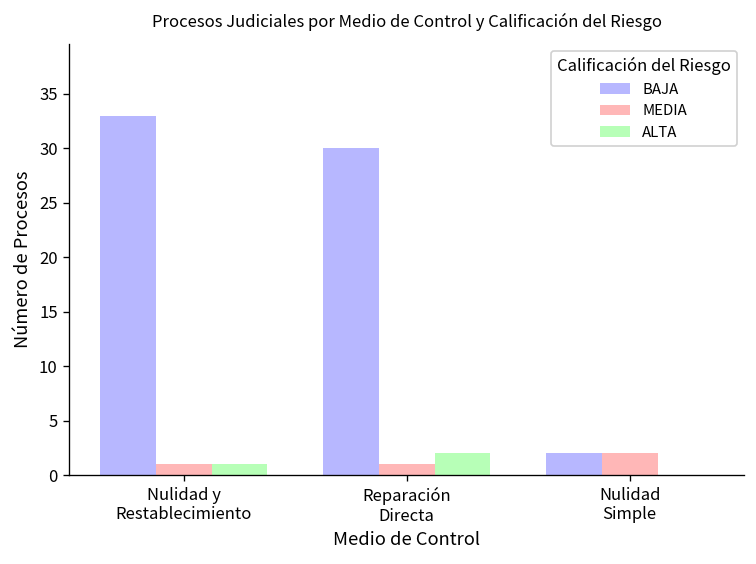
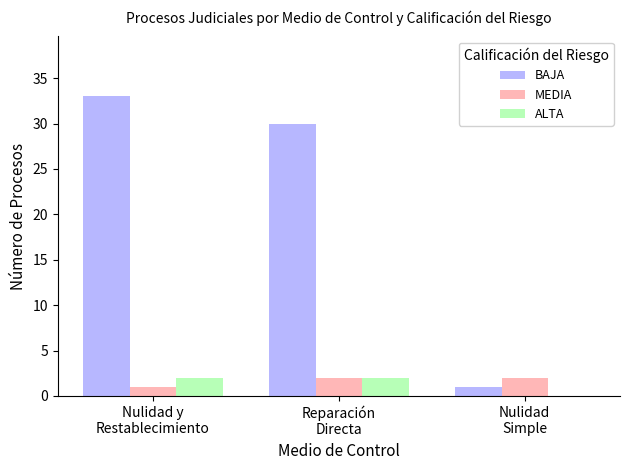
  {
    "BAJA": {
      "Nulidad y Restablecimiento": 33,
      "Reparación Directa": 30,
-     "Nulidad Simple": 2
+     "Nulidad Simple": 1
    },
    "MEDIA": {
      "Nulidad y Restablecimiento": 1,
-     "Reparación Directa": 1,
+     "Reparación Directa": 2,
      "Nulidad Simple": 2
    },
    "ALTA": {
-     "Nulidad y Restablecimiento": 1,
+     "Nulidad y Restablecimiento": 2,
      "Reparación Directa": 2,
      "Nulidad Simple": 0
    }
  }
